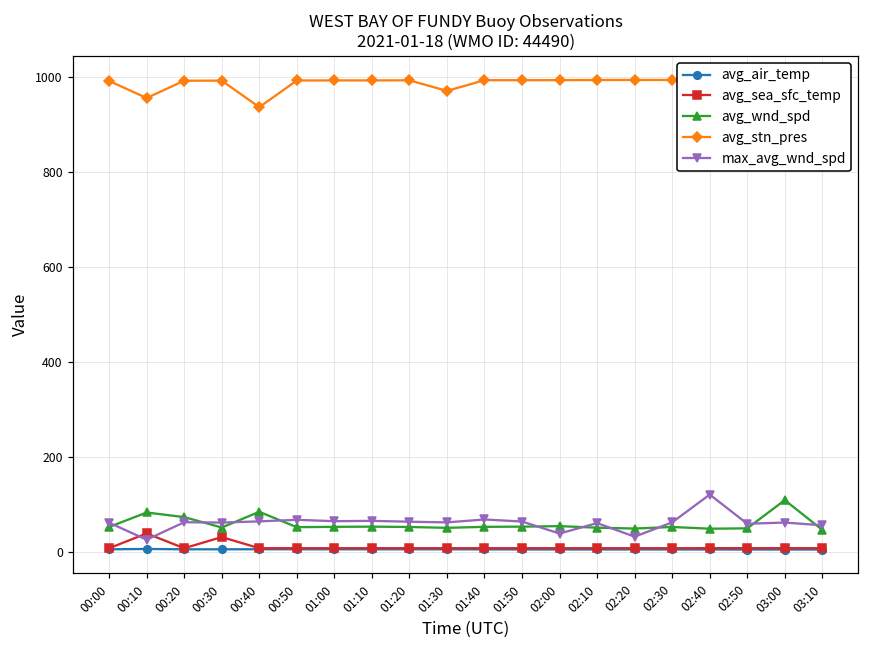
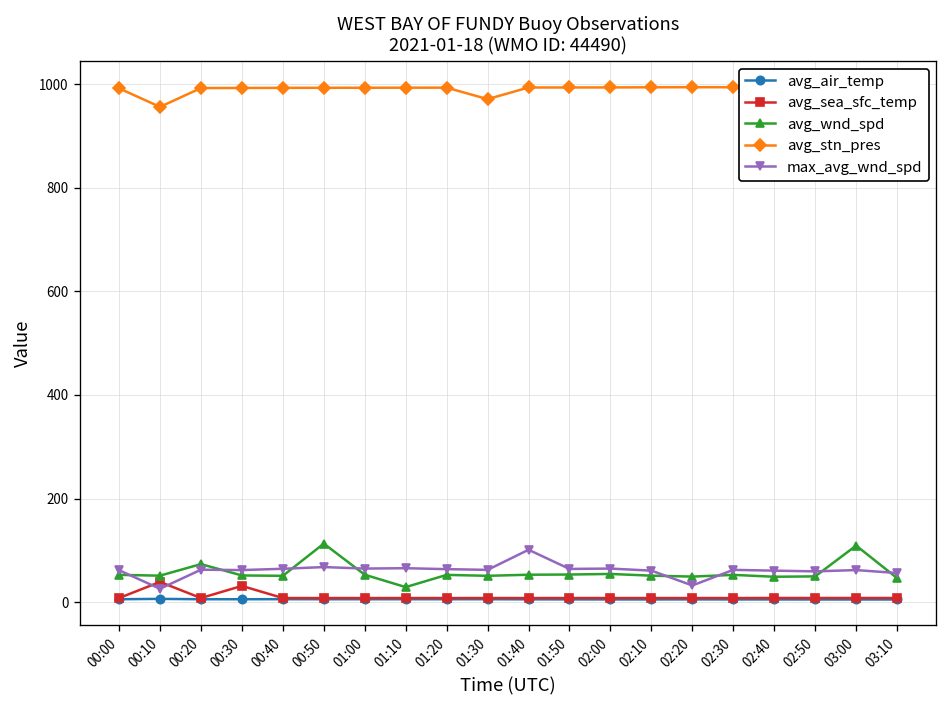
  {
    "avg_air_temp": {
      "00:10": 10,
      "00:30": 10
    },
    "avg_sea_sfc_temp": {
      "00:10": 40,
      "00:30": 30
    },
    "avg_wnd_spd": {
      "00:00": 50,
-     "00:10": 80,
+     "00:10": 50,
      "00:20": 70,
      "00:30": 50,
-     "00:40": 80,
-     "00:50": 50,
+     "00:40": 50,
+     "00:50": 110,
      "01:00": 50,
-     "01:10": 50,
+     "01:10": 30,
      "01:20": 50,
      "01:30": 50,
      "01:40": 50,
      "01:50": 50,
      "02:00": 50,
      "02:10": 50,
      "02:20": 50,
      "02:30": 50,
      "02:40": 50,
      "02:50": 50,
      "03:00": 110,
      "03:10": 50
    },
    "avg_stn_pres": {
      "00:00": 990,
      "00:10": 960,
      "00:20": 990,
      "00:30": 990,
-     "00:40": 940,
+     "00:40": 990,
      "00:50": 990,
      "01:00": 990,
      "01:10": 990,
      "01:20": 990,
      "01:30": 970,
      "01:40": 990,
      "01:50": 990,
      "02:00": 990,
      "02:10": 990,
      "02:20": 990,
      "02:30": 990
    },
    "max_avg_wnd_spd": {
      "00:00": 60,
      "00:10": 30,
      "00:20": 60,
      "00:30": 60,
      "00:40": 60,
      "00:50": 70,
      "01:00": 60,
      "01:10": 70,
      "01:20": 60,
      "01:30": 60,
-     "01:40": 70,
+     "01:40": 100,
      "01:50": 60,
-     "02:00": 40,
+     "02:00": 60,
      "02:10": 60,
      "02:20": 30,
      "02:30": 60,
-     "02:40": 120,
+     "02:40": 60,
      "02:50": 60,
      "03:00": 60,
      "03:10": 60
    }
  }
